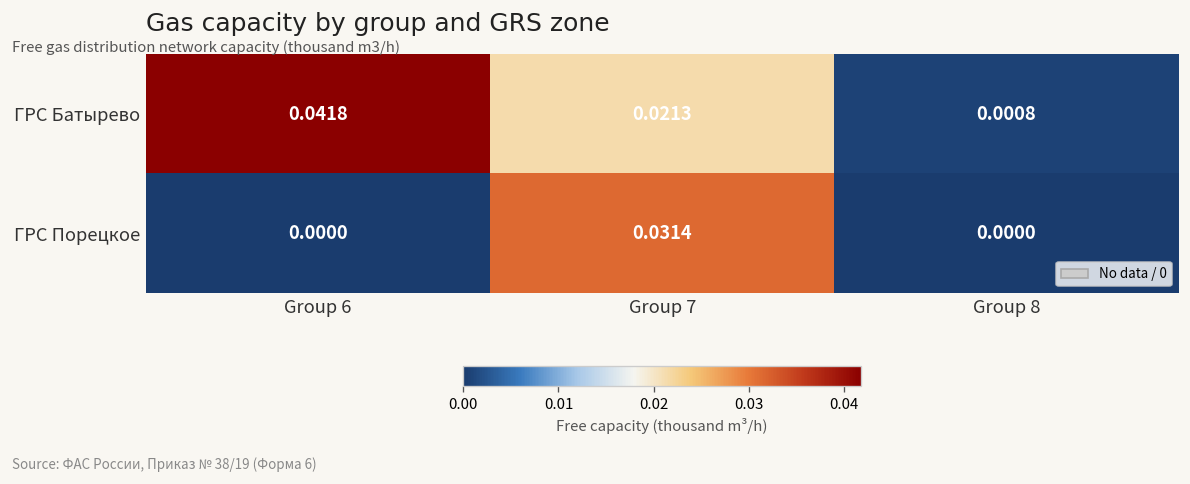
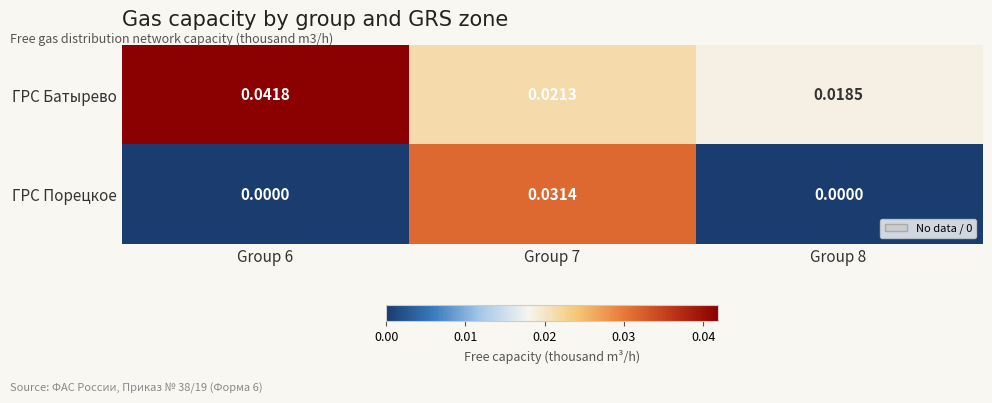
  {
    "ГРС Батырево": {
      "Group 6": 0.0418,
      "Group 7": 0.0213,
-     "Group 8": 0.0008
+     "Group 8": 0.0185
    },
    "ГРС Порецкое": {
      "Group 6": 0.0000,
      "Group 7": 0.0314,
      "Group 8": 0.0000
    }
  }
